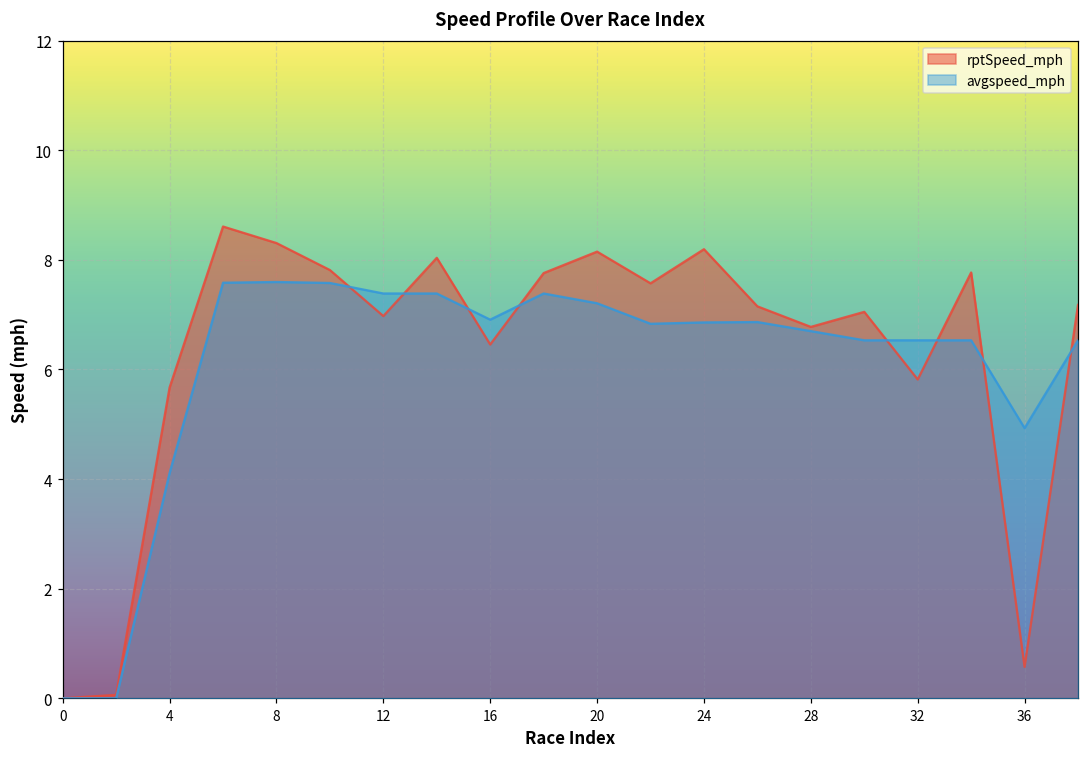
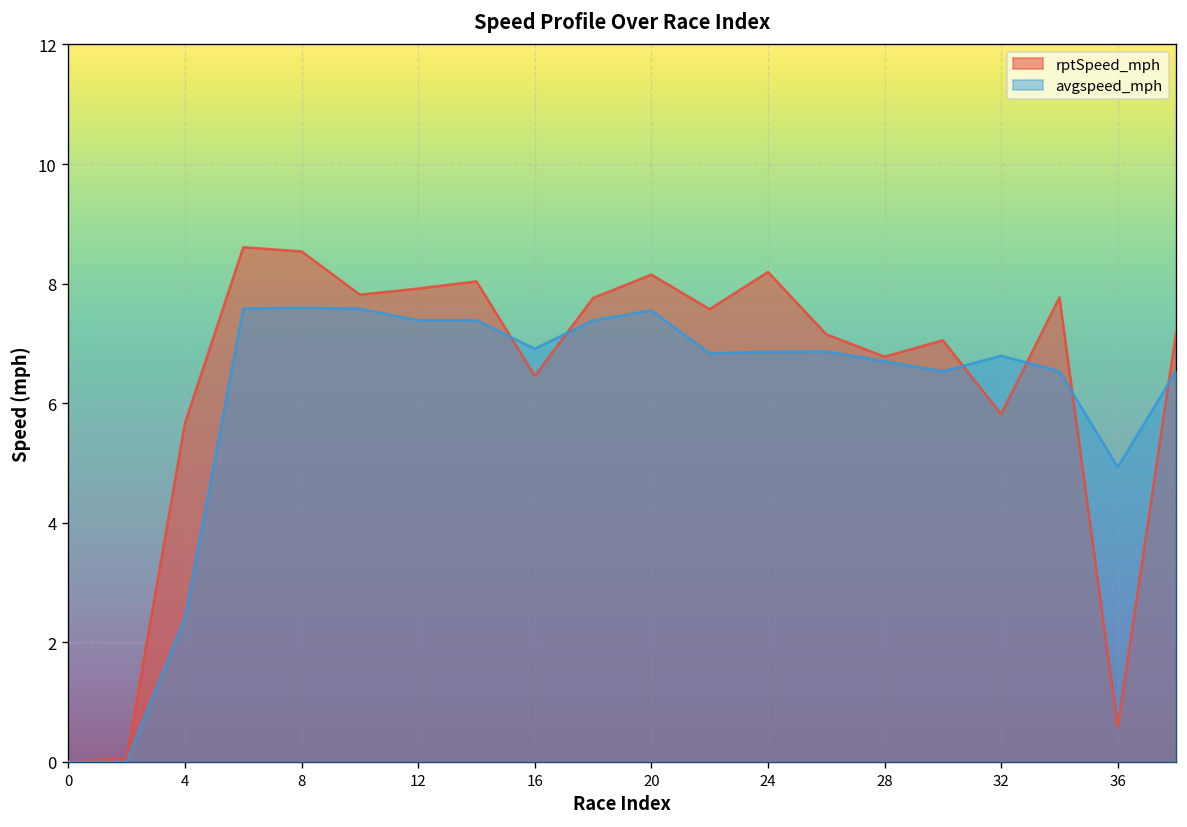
  {
    "rptSpeed_mph": {
      "4": 5.7,
-     "8": 8.3,
-     "12": 7.0,
+     "8": 8.5,
+     "12": 7.9,
      "16": 6.5,
      "20": 8.2,
      "24": 8.2,
      "28": 6.8,
      "32": 5.8,
      "36": 0.6
    },
    "avgspeed_mph": {
-     "4": 4.1,
+     "4": 2.4,
      "8": 7.6,
      "12": 7.4,
      "16": 6.9,
-     "20": 7.2,
+     "20": 7.6,
      "24": 6.9,
      "28": 6.7,
-     "32": 6.5,
+     "32": 6.8,
      "36": 4.9
    }
  }
